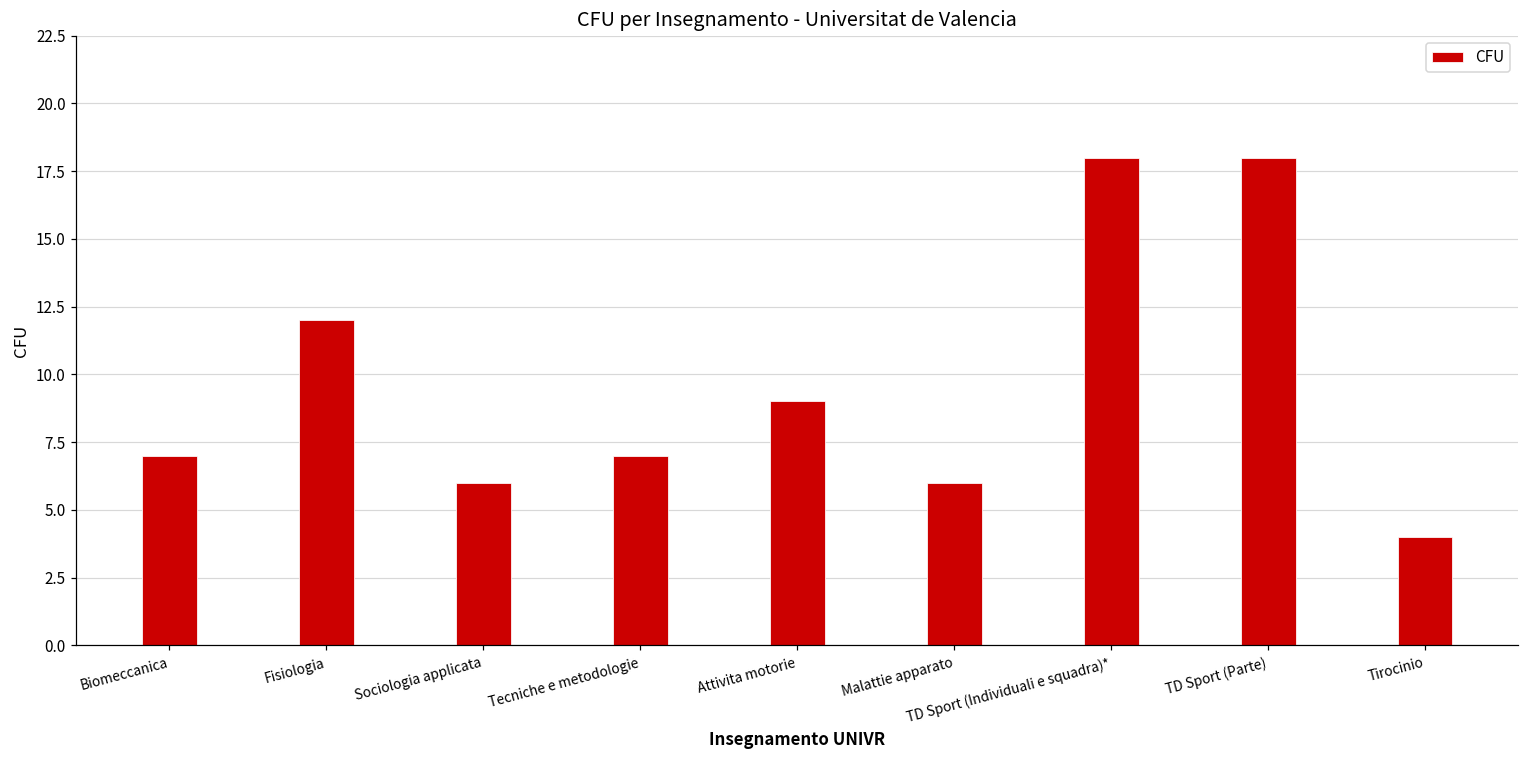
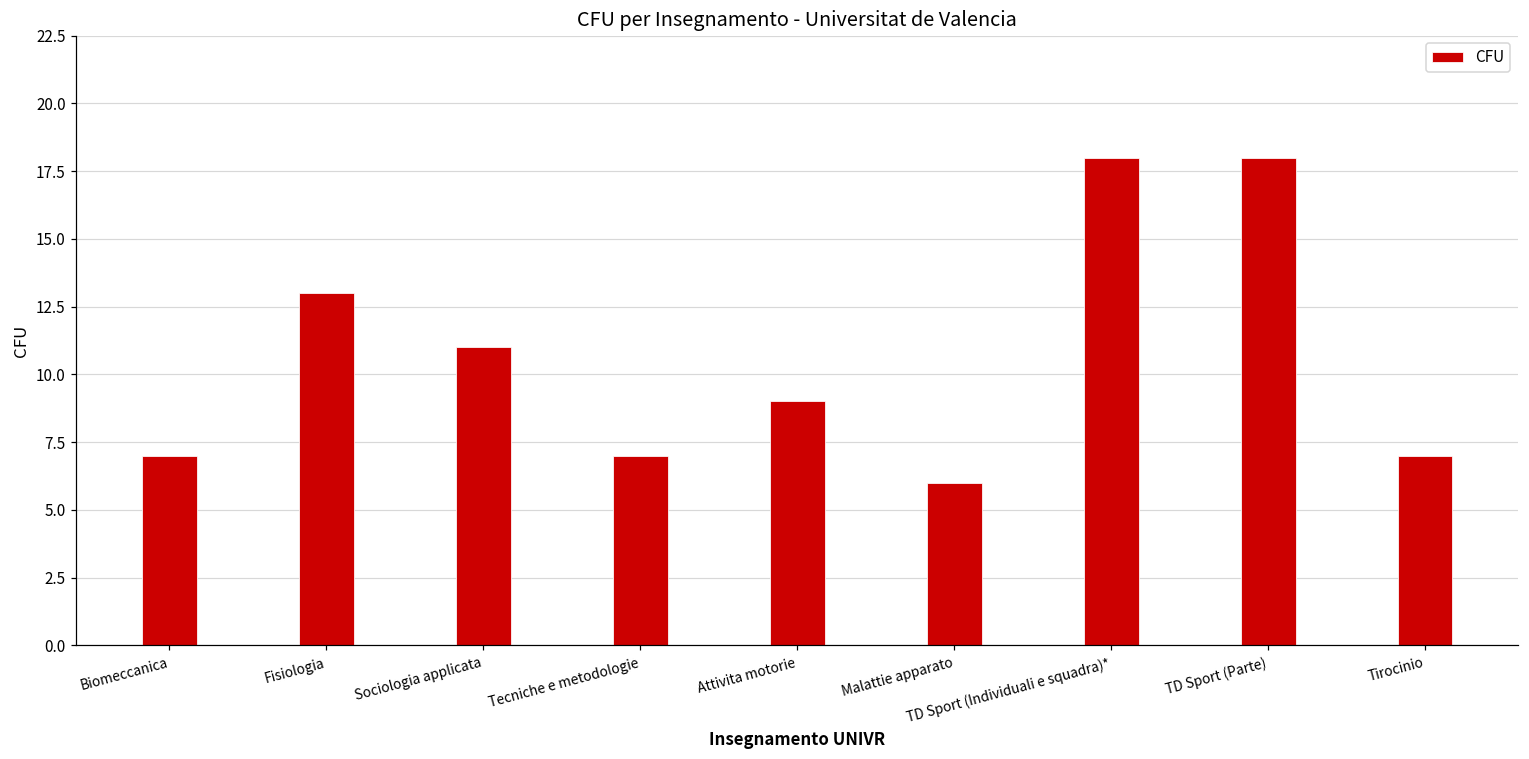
  {
    "Biomeccanica": 7,
-   "Fisiologia": 12,
-   "Sociologia applicata": 6,
+   "Fisiologia": 13,
+   "Sociologia applicata": 11,
    "Tecniche e metodologie": 7,
    "Attivita motorie": 9,
    "Malattie apparato": 6,
    "TD Sport (Individuali e squadra)*": 18,
    "TD Sport (Parte)": 18,
-   "Tirocinio": 4
+   "Tirocinio": 7
  }
